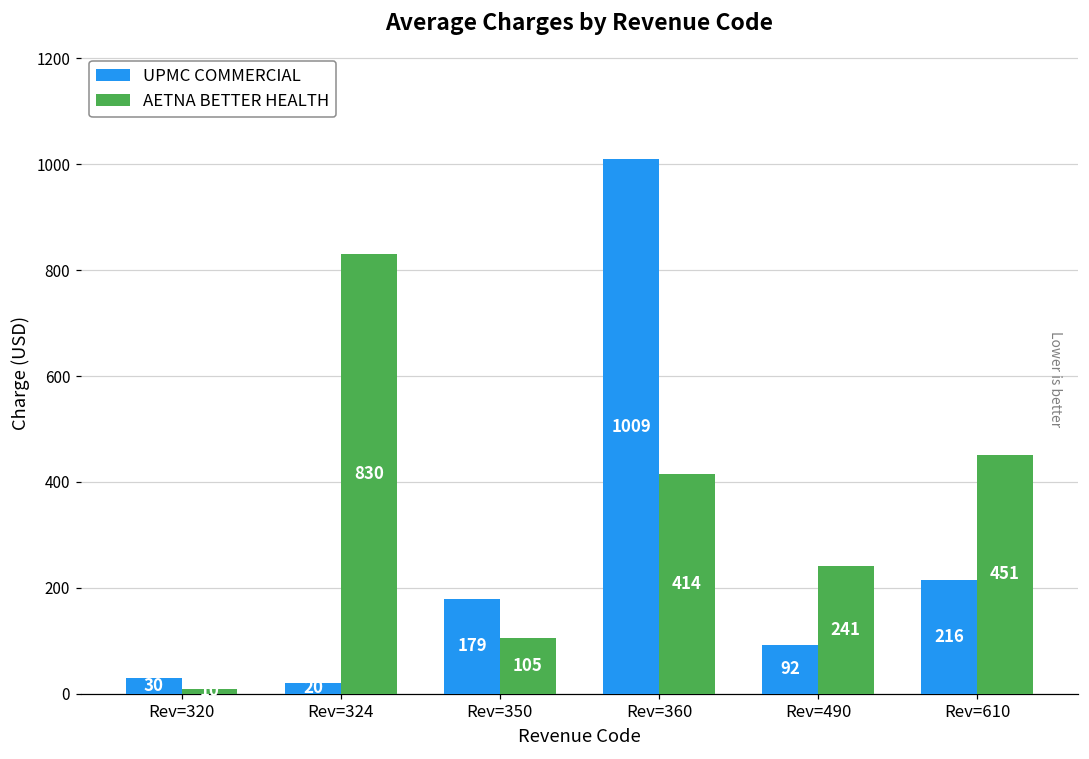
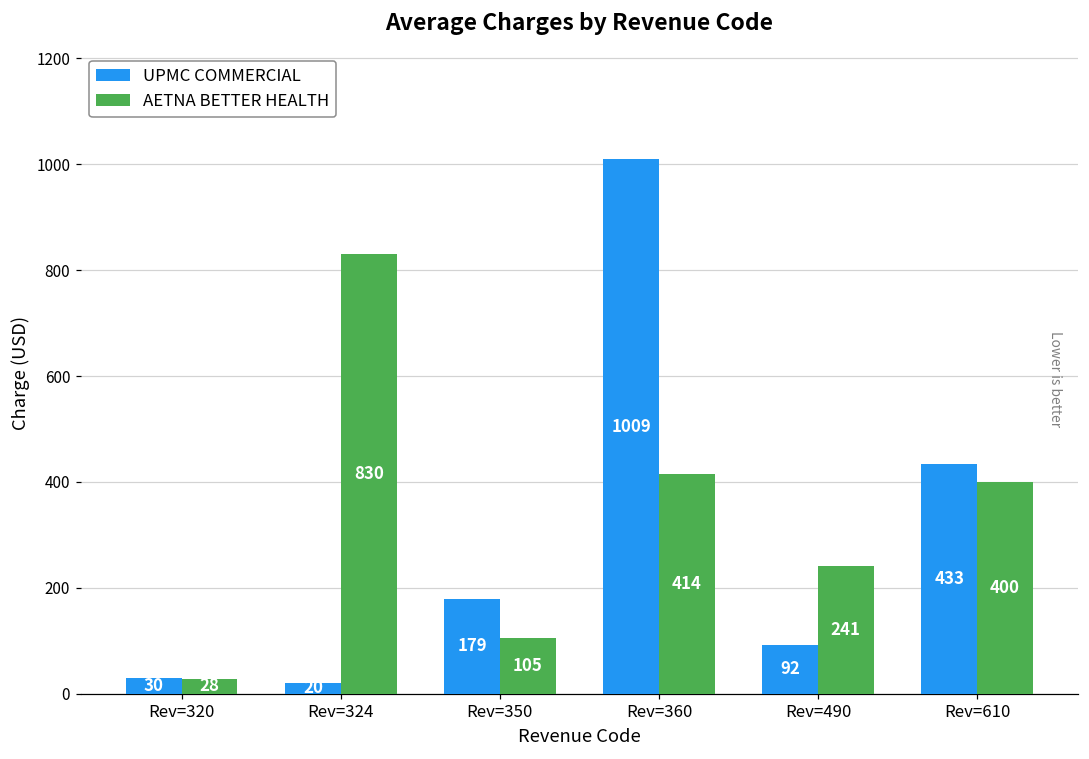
  {
    "UPMC COMMERCIAL": {
      "Rev=320": 30,
      "Rev=324": 20,
      "Rev=350": 179,
      "Rev=360": 1009,
      "Rev=490": 92,
-     "Rev=610": 216
+     "Rev=610": 433
    },
    "AETNA BETTER HEALTH": {
-     "Rev=320": 10,
+     "Rev=320": 30,
      "Rev=324": 830,
      "Rev=350": 105,
      "Rev=360": 414,
      "Rev=490": 241,
-     "Rev=610": 451
+     "Rev=610": 400
    }
  }
